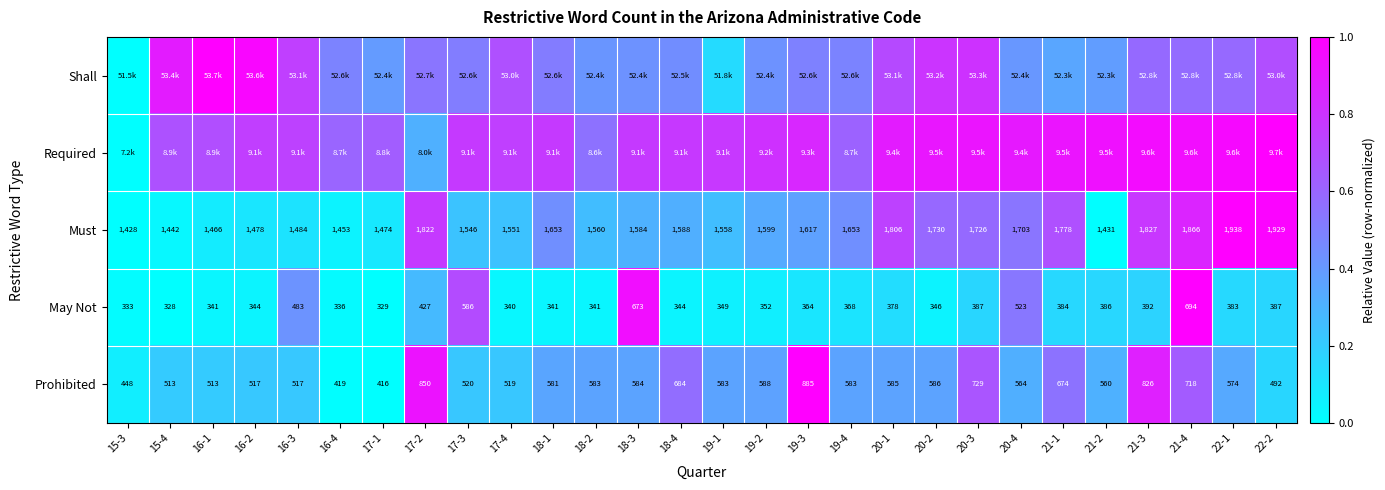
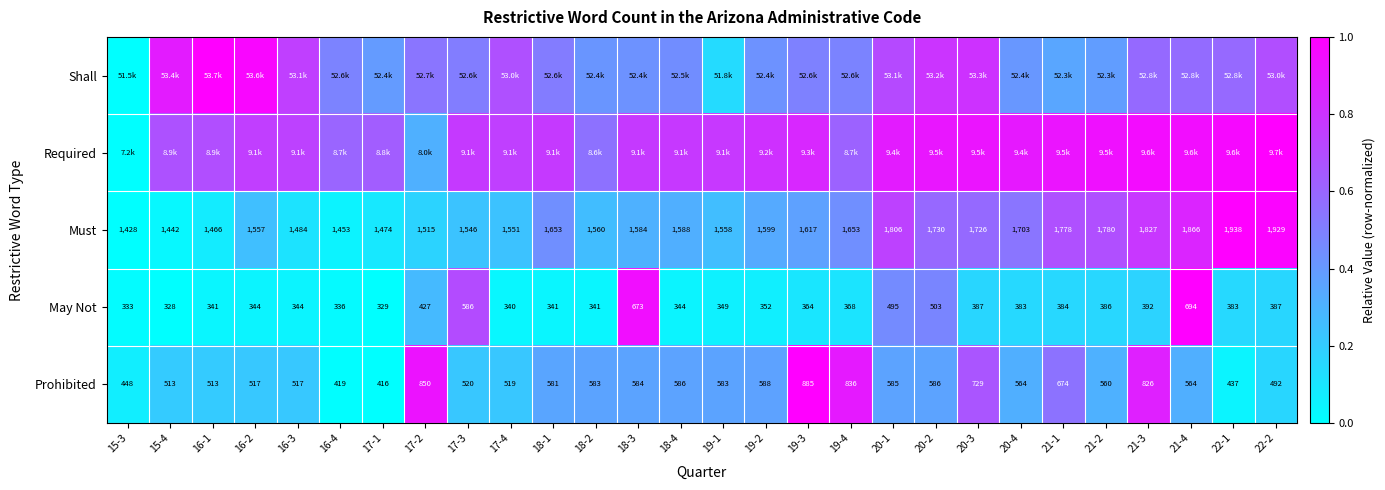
  {
    "Shall": {
      "15-3": "51.5k",
      "15-4": "53.4k",
      "16-1": "53.7k",
      "16-2": "53.6k",
      "16-3": "53.1k",
      "16-4": "52.6k",
      "17-1": "52.4k",
      "17-2": "52.7k",
      "17-3": "52.6k",
      "17-4": "53.0k",
      "18-1": "52.6k",
      "18-2": "52.4k",
      "18-3": "52.4k",
      "18-4": "52.5k",
      "19-1": "51.8k",
      "19-2": "52.4k",
      "19-3": "52.6k",
      "19-4": "52.6k",
      "20-1": "53.1k",
      "20-2": "53.2k",
      "20-3": "53.3k",
      "20-4": "52.4k",
      "21-1": "52.3k",
      "21-2": "52.3k",
      "21-3": "52.8k",
      "21-4": "52.8k",
      "22-1": "52.8k",
      "22-2": "53.0k"
    },
    "Required": {
      "15-3": "7.2k",
      "15-4": "8.9k",
      "16-1": "8.9k",
      "16-2": "9.1k",
      "16-3": "9.1k",
      "16-4": "8.7k",
      "17-1": "8.8k",
      "17-2": "8.0k",
      "17-3": "9.1k",
      "17-4": "9.1k",
      "18-1": "9.1k",
      "18-2": "8.6k",
      "18-3": "9.1k",
      "18-4": "9.1k",
      "19-1": "9.1k",
      "19-2": "9.2k",
      "19-3": "9.3k",
      "19-4": "8.7k",
      "20-1": "9.4k",
      "20-2": "9.5k",
      "20-3": "9.5k",
      "20-4": "9.4k",
      "21-1": "9.5k",
      "21-2": "9.5k",
      "21-3": "9.6k",
      "21-4": "9.6k",
      "22-1": "9.6k",
      "22-2": "9.7k"
    },
    "Must": {
      "15-3": "1,428",
      "15-4": "1,442",
      "16-1": "1,466",
-     "16-2": "1,478",
+     "16-2": "1,557",
      "16-3": "1,484",
      "16-4": "1,453",
      "17-1": "1,474",
-     "17-2": "1,822",
+     "17-2": "1,515",
      "17-3": "1,546",
      "17-4": "1,551",
      "18-1": "1,653",
      "18-2": "1,560",
      "18-3": "1,584",
      "18-4": "1,588",
      "19-1": "1,558",
      "19-2": "1,599",
      "19-3": "1,617",
      "19-4": "1,653",
      "20-1": "1,806",
      "20-2": "1,730",
      "20-3": "1,726",
      "20-4": "1,703",
      "21-1": "1,778",
-     "21-2": "1,431",
+     "21-2": "1,780",
      "21-3": "1,827",
      "21-4": "1,866",
      "22-1": "1,938",
      "22-2": "1,929"
    },
    "May Not": {
      "15-3": "333",
      "15-4": "328",
      "16-1": "341",
      "16-2": "344",
-     "16-3": "483",
+     "16-3": "344",
      "16-4": "336",
      "17-1": "329",
      "17-2": "427",
      "17-3": "586",
      "17-4": "340",
      "18-1": "341",
      "18-2": "341",
      "18-3": "673",
      "18-4": "344",
      "19-1": "349",
      "19-2": "352",
      "19-3": "364",
      "19-4": "368",
-     "20-1": "378",
-     "20-2": "346",
+     "20-1": "495",
+     "20-2": "503",
      "20-3": "387",
-     "20-4": "523",
+     "20-4": "383",
      "21-1": "384",
      "21-2": "386",
      "21-3": "392",
      "21-4": "694",
      "22-1": "383",
      "22-2": "387"
    },
    "Prohibited": {
      "15-3": "448",
      "15-4": "513",
      "16-1": "513",
      "16-2": "517",
      "16-3": "517",
      "16-4": "419",
      "17-1": "416",
      "17-2": "850",
      "17-3": "520",
      "17-4": "519",
      "18-1": "581",
      "18-2": "583",
      "18-3": "584",
-     "18-4": "684",
+     "18-4": "586",
      "19-1": "583",
      "19-2": "588",
      "19-3": "885",
-     "19-4": "583",
+     "19-4": "836",
      "20-1": "585",
      "20-2": "586",
      "20-3": "729",
      "20-4": "564",
      "21-1": "674",
      "21-2": "560",
      "21-3": "826",
-     "21-4": "718",
-     "22-1": "574",
+     "21-4": "564",
+     "22-1": "437",
      "22-2": "492"
    }
  }
